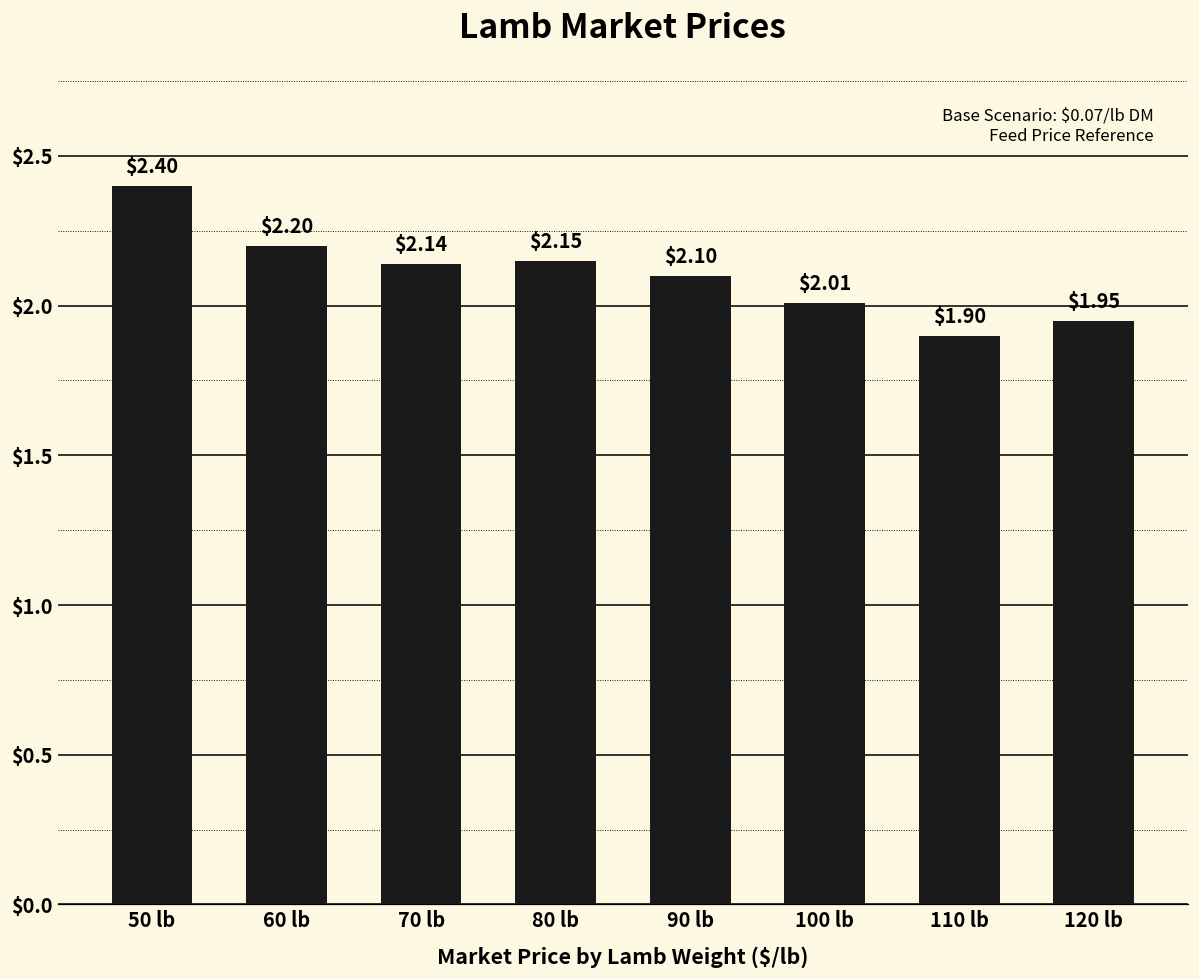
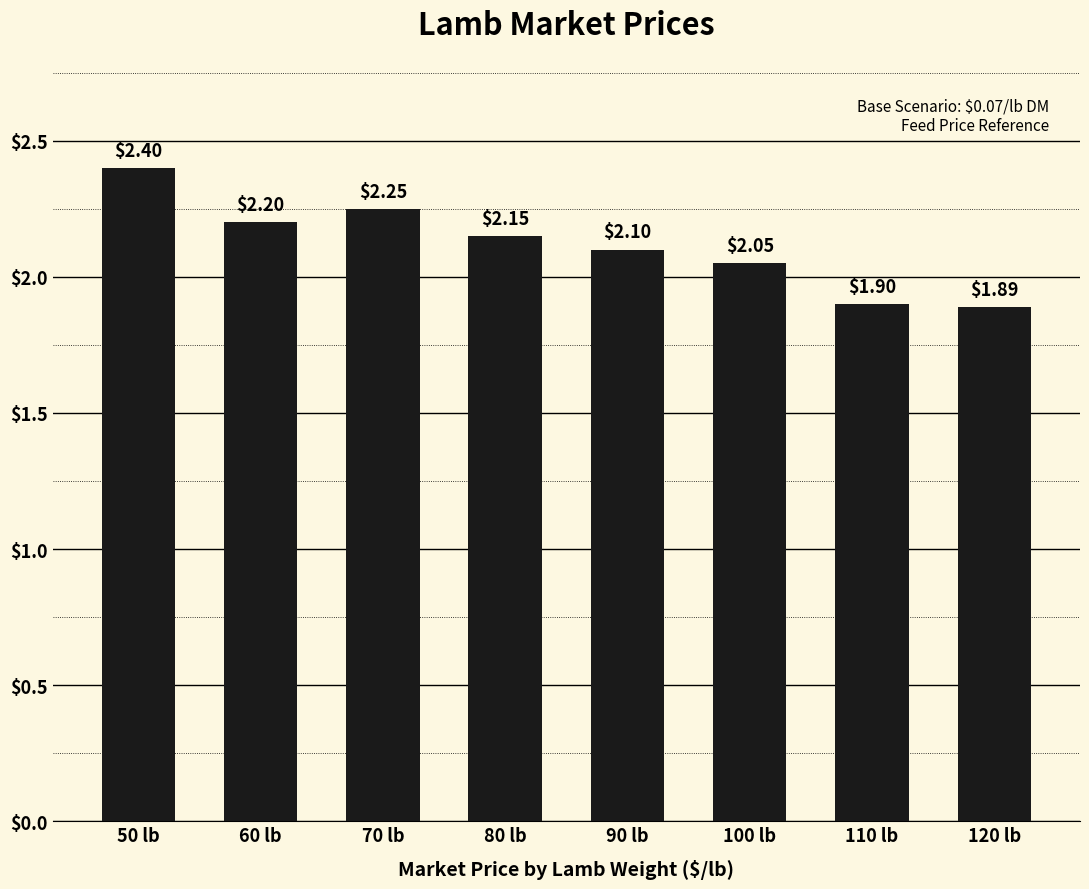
  {
    "50 lb": "$2.40",
    "60 lb": "$2.20",
-   "70 lb": "$2.14",
+   "70 lb": "$2.25",
    "80 lb": "$2.15",
    "90 lb": "$2.10",
-   "100 lb": "$2.01",
+   "100 lb": "$2.05",
    "110 lb": "$1.90",
-   "120 lb": "$1.95"
+   "120 lb": "$1.89"
  }
